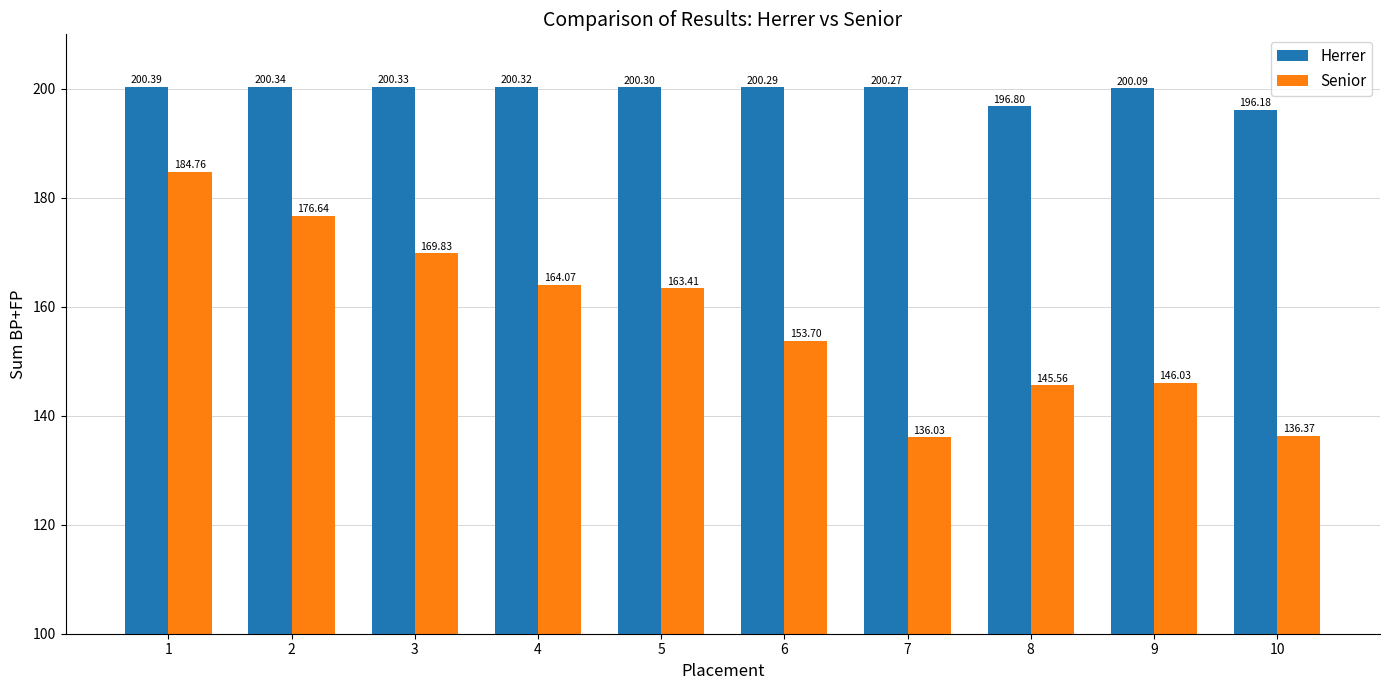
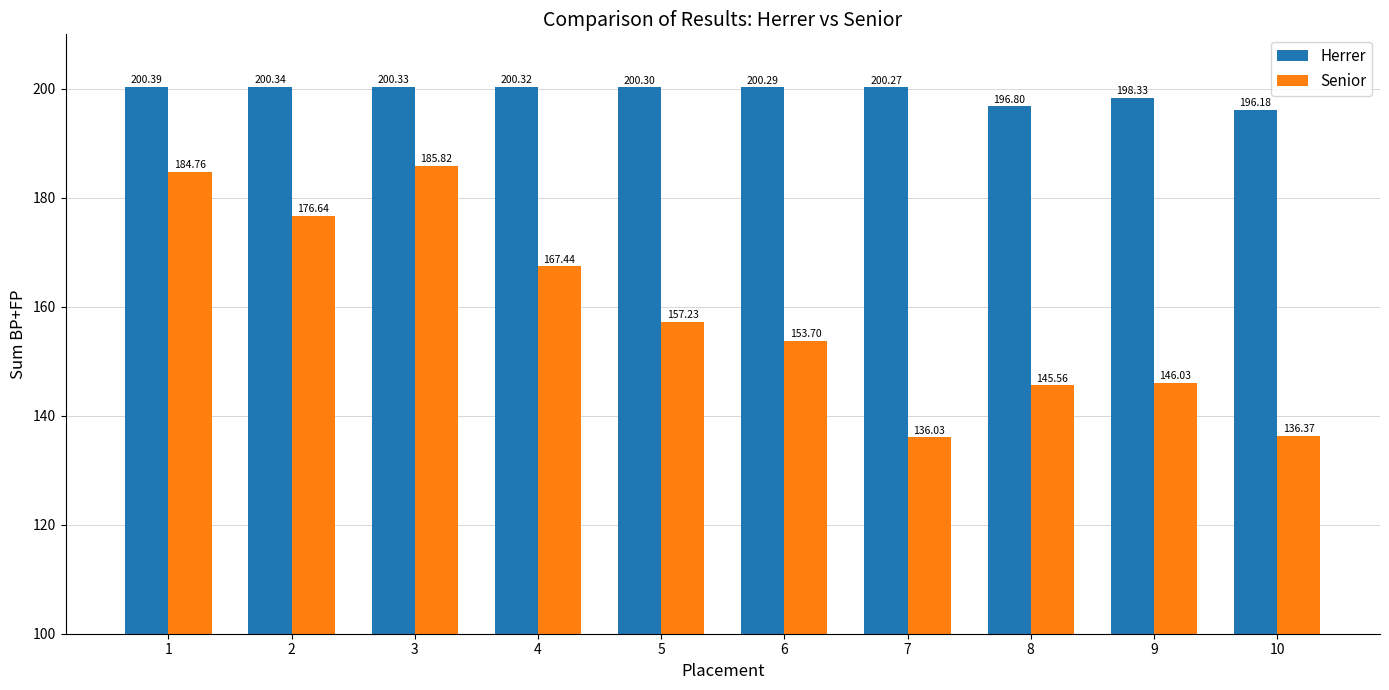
  {
    "Herrer": {
      "1": 200.39,
      "2": 200.34,
      "3": 200.33,
      "4": 200.32,
      "5": 200.30,
      "6": 200.29,
      "7": 200.27,
      "8": 196.80,
-     "9": 200.09,
+     "9": 198.33,
      "10": 196.18
    },
    "Senior": {
      "1": 184.76,
      "2": 176.64,
-     "3": 169.83,
-     "4": 164.07,
-     "5": 163.41,
+     "3": 185.82,
+     "4": 167.44,
+     "5": 157.23,
      "6": 153.70,
      "7": 136.03,
      "8": 145.56,
      "9": 146.03,
      "10": 136.37
    }
  }
